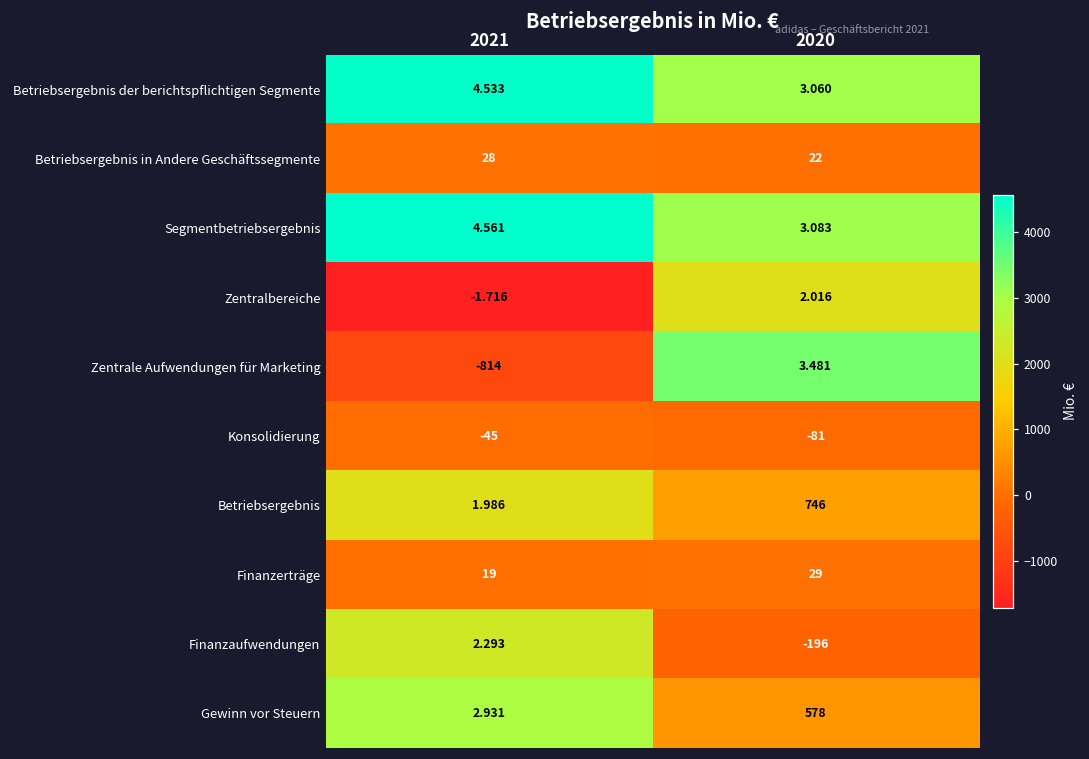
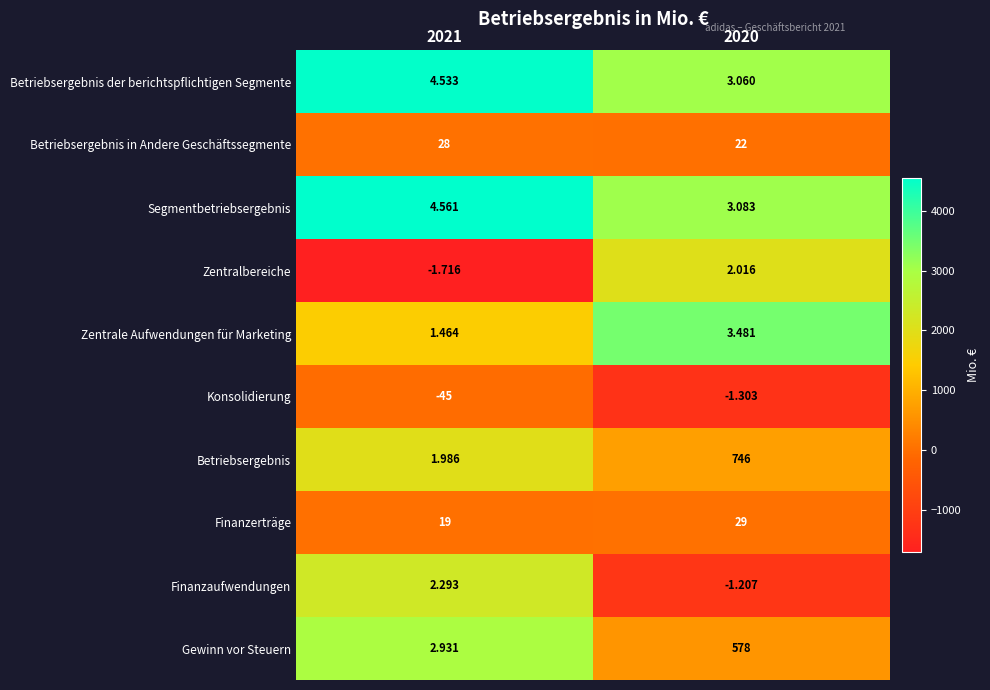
  {
    "Betriebsergebnis der berichtspflichtigen Segmente": {
      "2021": 4.533,
      "2020": 3.060
    },
    "Betriebsergebnis in Andere Geschäftssegmente": {
      "2021": 28,
      "2020": 22
    },
    "Segmentbetriebsergebnis": {
      "2021": 4.561,
      "2020": 3.083
    },
    "Zentralbereiche": {
      "2021": -1.716,
      "2020": 2.016
    },
    "Zentrale Aufwendungen für Marketing": {
-     "2021": -814,
+     "2021": 1.464,
      "2020": 3.481
    },
    "Konsolidierung": {
      "2021": -45,
-     "2020": -81
+     "2020": -1.303
    },
    "Betriebsergebnis": {
      "2021": 1.986,
      "2020": 746
    },
    "Finanzerträge": {
      "2021": 19,
      "2020": 29
    },
    "Finanzaufwendungen": {
      "2021": 2.293,
-     "2020": -196
+     "2020": -1.207
    },
    "Gewinn vor Steuern": {
      "2021": 2.931,
      "2020": 578
    }
  }
